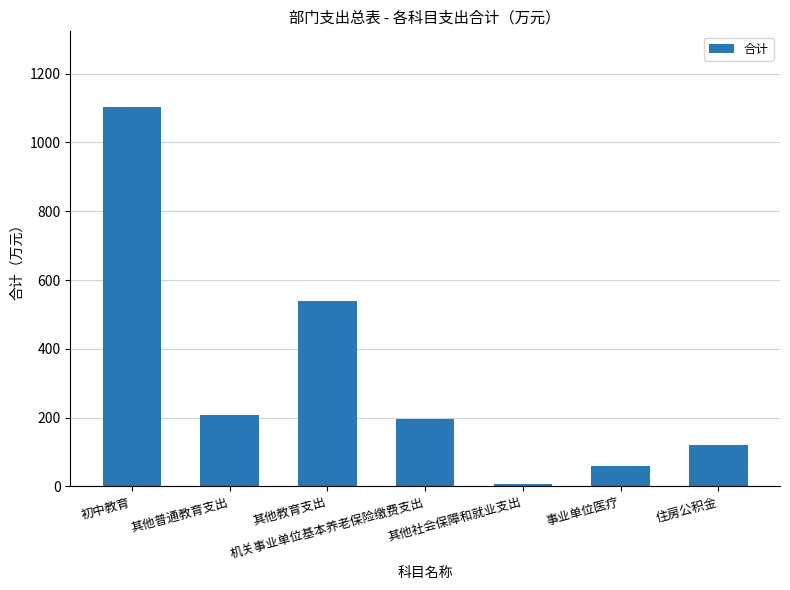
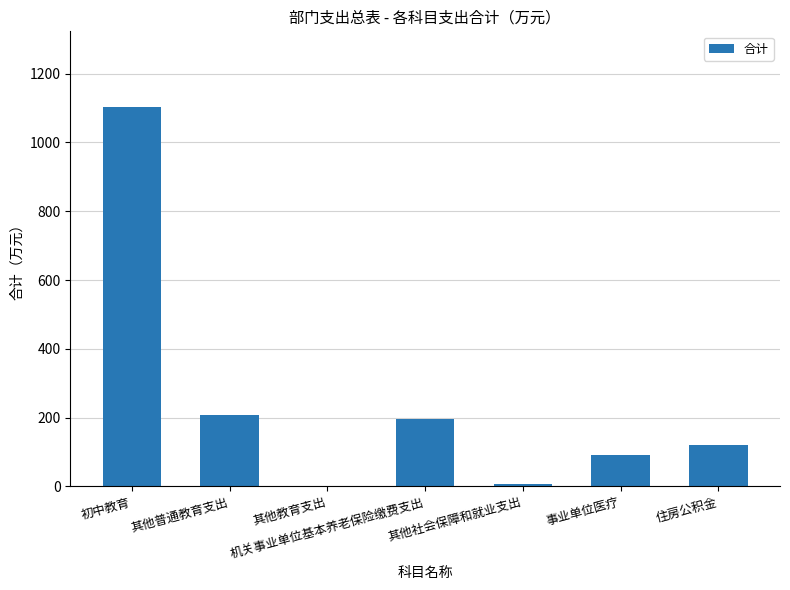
  {
    "初中教育": 1100,
    "其他普通教育支出": 210,
-   "其他教育支出": 540,
+   "其他教育支出": 0,
    "机关事业单位基本养老保险缴费支出": 190,
-   "事业单位医疗": 60,
+   "事业单位医疗": 90,
    "住房公积金": 120
  }
